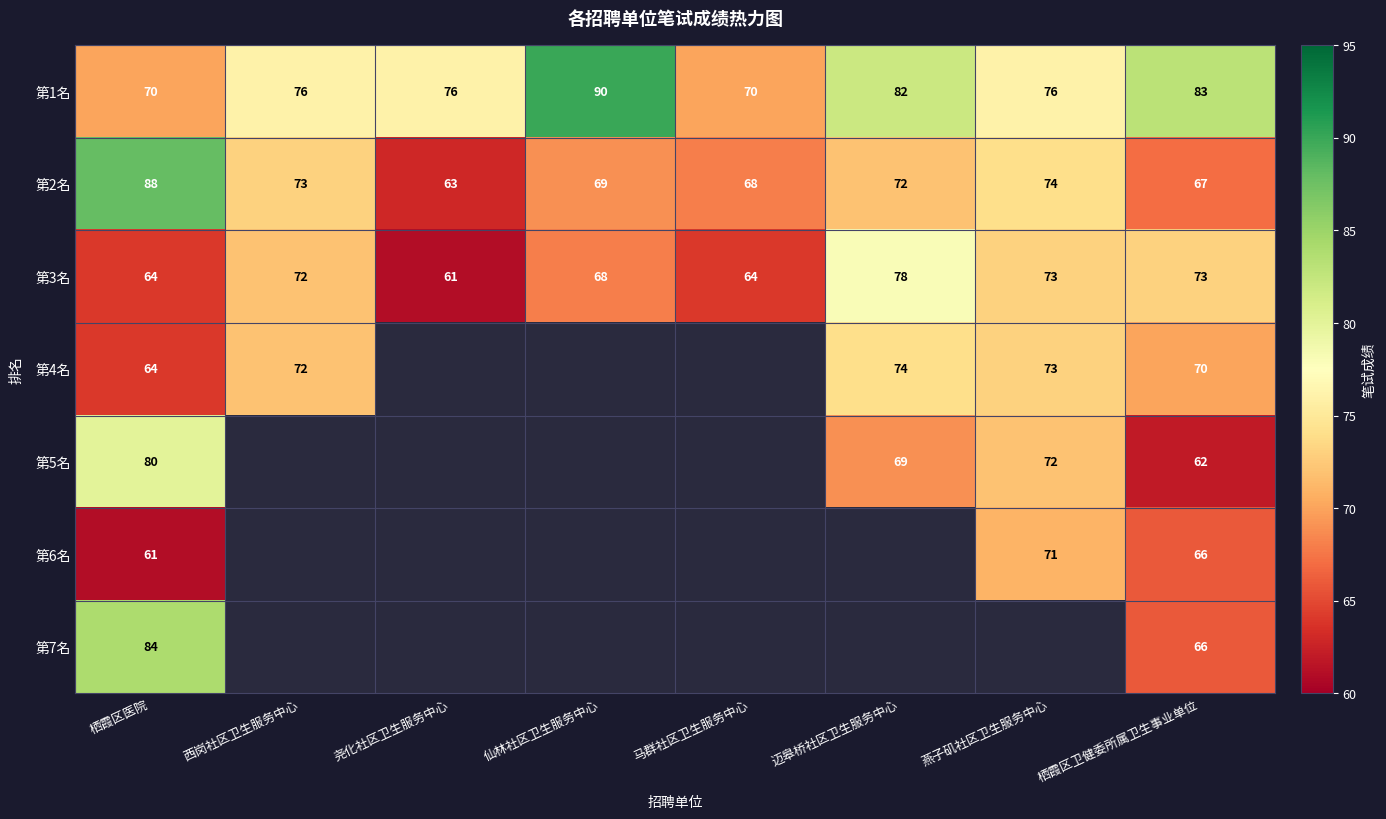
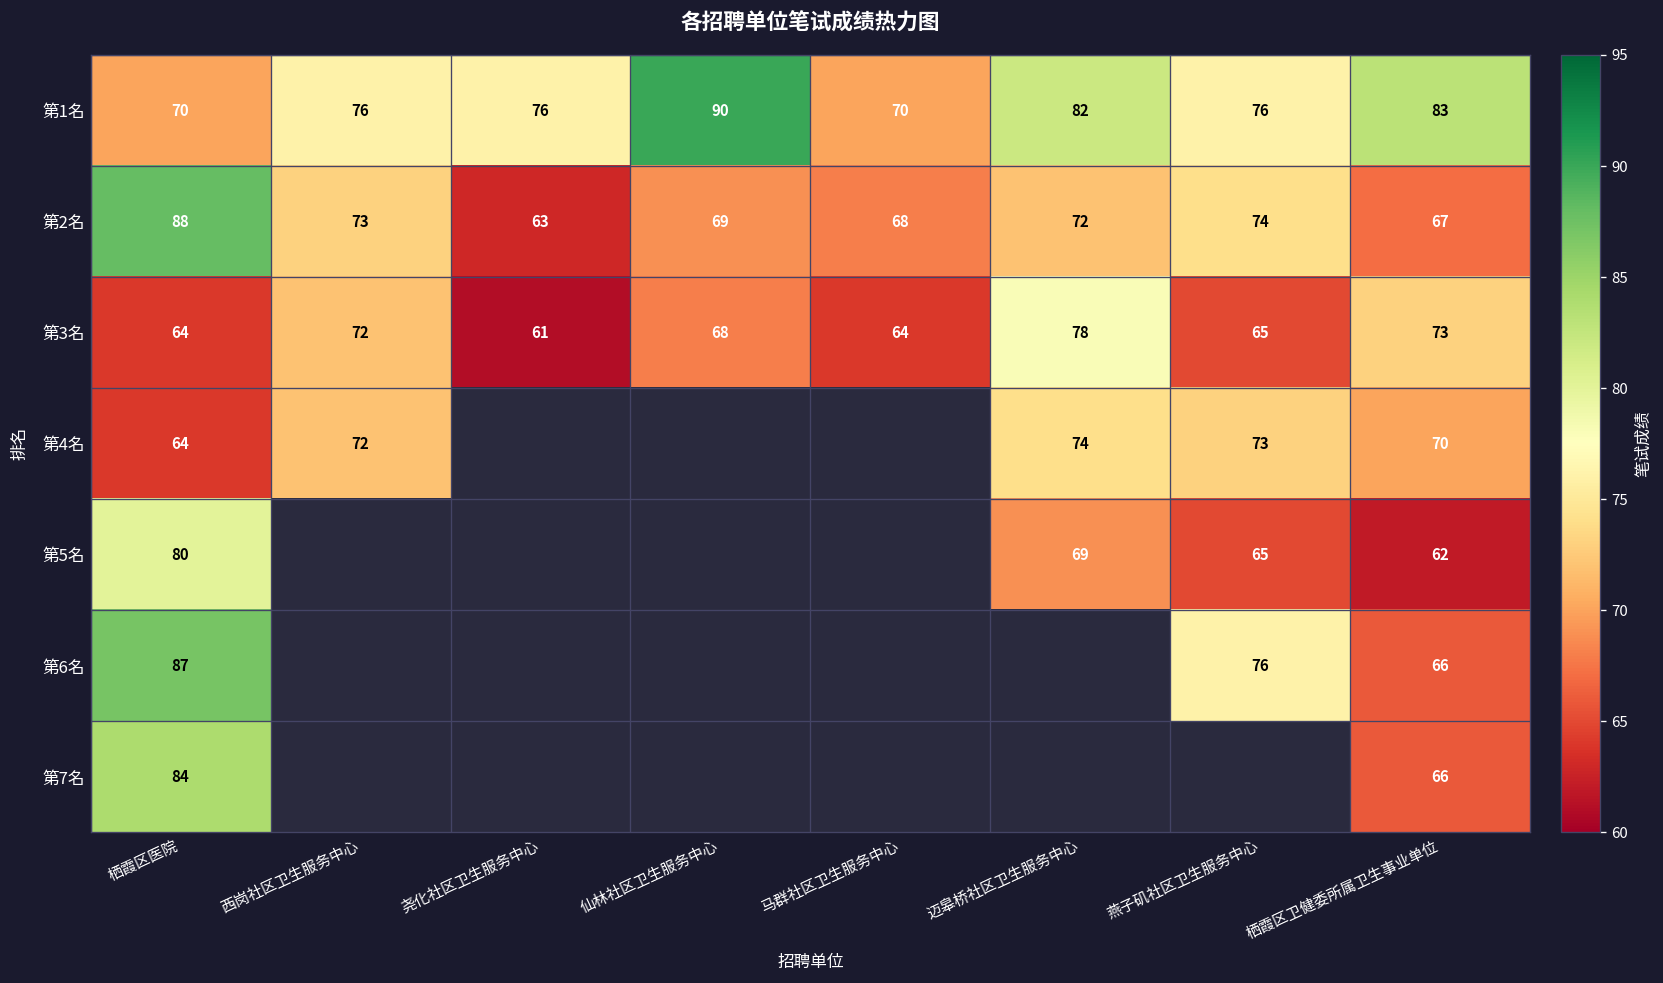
  {
    "第1名": {
      "栖霞区医院": 70,
      "西岗社区卫生服务中心": 76,
      "尧化社区卫生服务中心": 76,
      "仙林社区卫生服务中心": 90,
      "马群社区卫生服务中心": 70,
      "迈皋桥社区卫生服务中心": 82,
      "燕子矶社区卫生服务中心": 76,
      "栖霞区卫健委所属卫生事业单位": 83
    },
    "第2名": {
      "栖霞区医院": 88,
      "西岗社区卫生服务中心": 73,
      "尧化社区卫生服务中心": 63,
      "仙林社区卫生服务中心": 69,
      "马群社区卫生服务中心": 68,
      "迈皋桥社区卫生服务中心": 72,
      "燕子矶社区卫生服务中心": 74,
      "栖霞区卫健委所属卫生事业单位": 67
    },
    "第3名": {
      "栖霞区医院": 64,
      "西岗社区卫生服务中心": 72,
      "尧化社区卫生服务中心": 61,
      "仙林社区卫生服务中心": 68,
      "马群社区卫生服务中心": 64,
      "迈皋桥社区卫生服务中心": 78,
-     "燕子矶社区卫生服务中心": 73,
+     "燕子矶社区卫生服务中心": 65,
      "栖霞区卫健委所属卫生事业单位": 73
    },
    "第4名": {
      "栖霞区医院": 64,
      "西岗社区卫生服务中心": 72,
      "迈皋桥社区卫生服务中心": 74,
      "燕子矶社区卫生服务中心": 73,
      "栖霞区卫健委所属卫生事业单位": 70
    },
    "第5名": {
      "栖霞区医院": 80,
      "迈皋桥社区卫生服务中心": 69,
-     "燕子矶社区卫生服务中心": 72,
+     "燕子矶社区卫生服务中心": 65,
      "栖霞区卫健委所属卫生事业单位": 62
    },
    "第6名": {
-     "栖霞区医院": 61,
-     "燕子矶社区卫生服务中心": 71,
+     "栖霞区医院": 87,
+     "燕子矶社区卫生服务中心": 76,
      "栖霞区卫健委所属卫生事业单位": 66
    },
    "第7名": {
      "栖霞区医院": 84,
      "栖霞区卫健委所属卫生事业单位": 66
    }
  }
